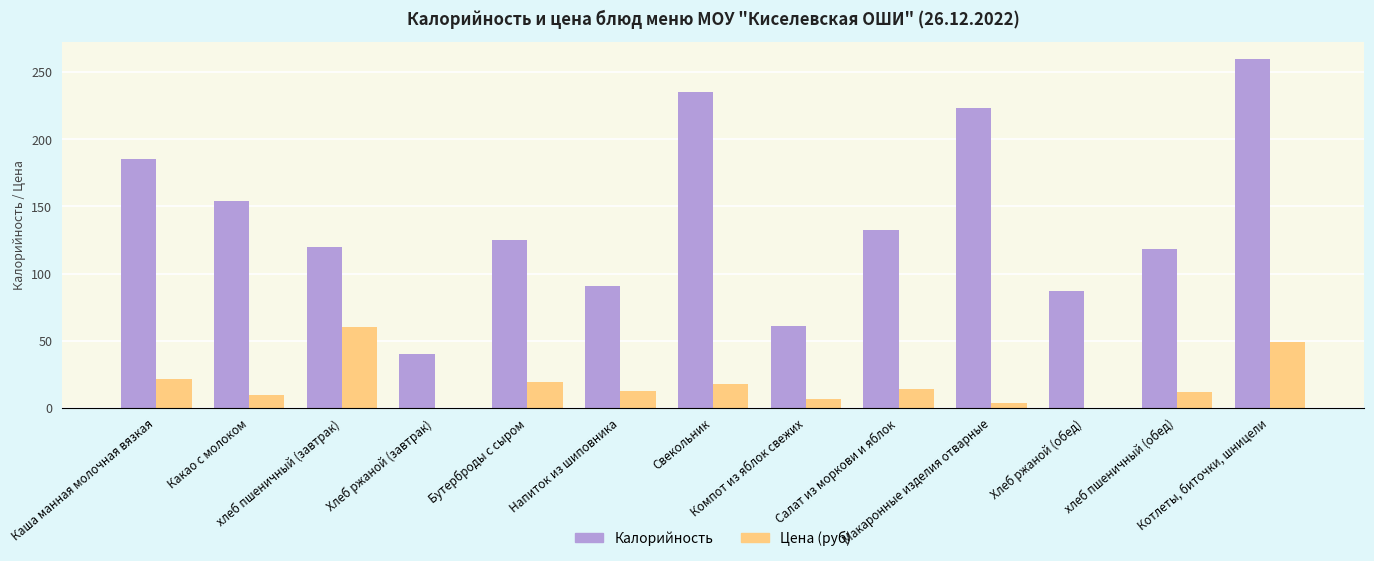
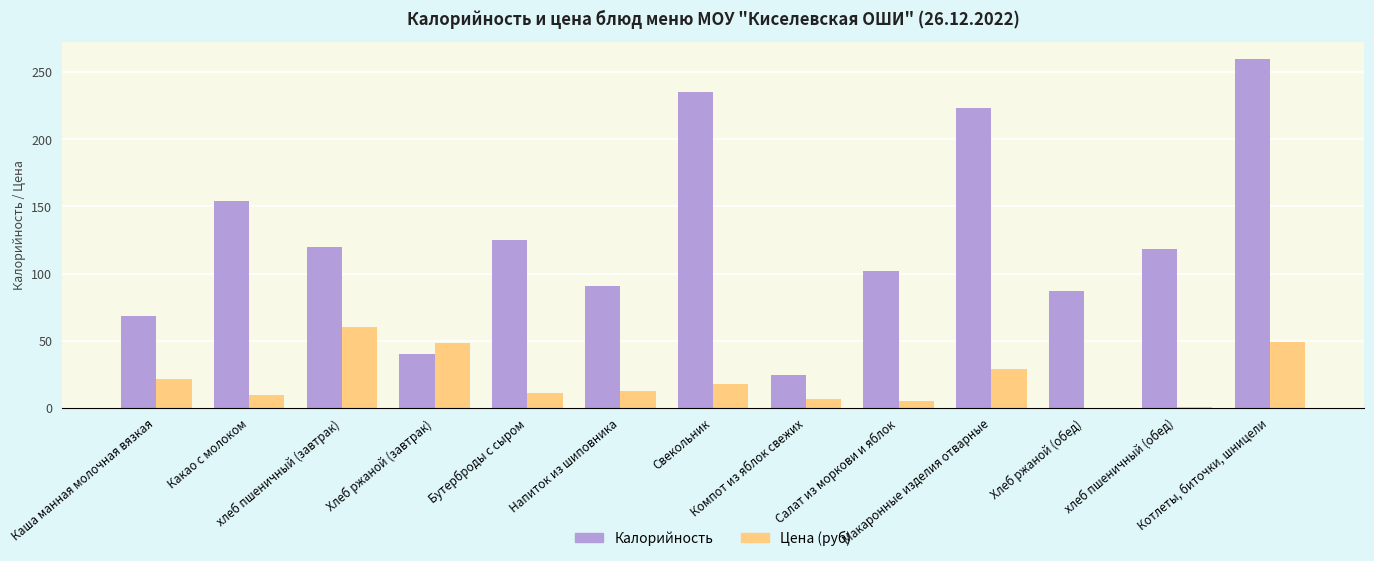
  {
    "Калорийность": {
-     "Каша манная молочная вязкая": 185,
+     "Каша манная молочная вязкая": 68,
      "Какао с молоком": 154,
      "хлеб пшеничный (завтрак)": 120,
      "Хлеб ржаной (завтрак)": 40,
      "Бутерброды с сыром": 125,
      "Напиток из шиповника": 91,
      "Свекольник": 235,
-     "Компот из яблок свежих": 61,
-     "Салат из моркови и яблок": 132,
+     "Компот из яблок свежих": 24,
+     "Салат из моркови и яблок": 102,
      "Макаронные изделия отварные": 223,
      "Хлеб ржаной (обед)": 87,
      "хлеб пшеничный (обед)": 118,
      "Котлеты, биточки, шницели": 260
    },
    "Цена (руб)": {
      "Каша манная молочная вязкая": 22,
      "Какао с молоком": 10,
      "хлеб пшеничный (завтрак)": 60,
-     "Хлеб ржаной (завтрак)": 0,
-     "Бутерброды с сыром": 19,
+     "Хлеб ржаной (завтрак)": 49,
+     "Бутерброды с сыром": 11,
      "Напиток из шиповника": 13,
      "Свекольник": 18,
      "Компот из яблок свежих": 6,
-     "Салат из моркови и яблок": 14,
-     "Макаронные изделия отварные": 3,
+     "Салат из моркови и яблок": 5,
+     "Макаронные изделия отварные": 29,
      "Хлеб ржаной (обед)": 0,
-     "хлеб пшеничный (обед)": 11,
+     "хлеб пшеничный (обед)": 1,
      "Котлеты, биточки, шницели": 49
    }
  }
